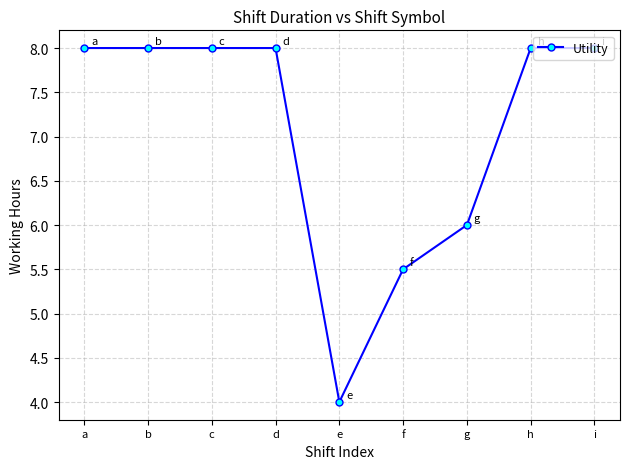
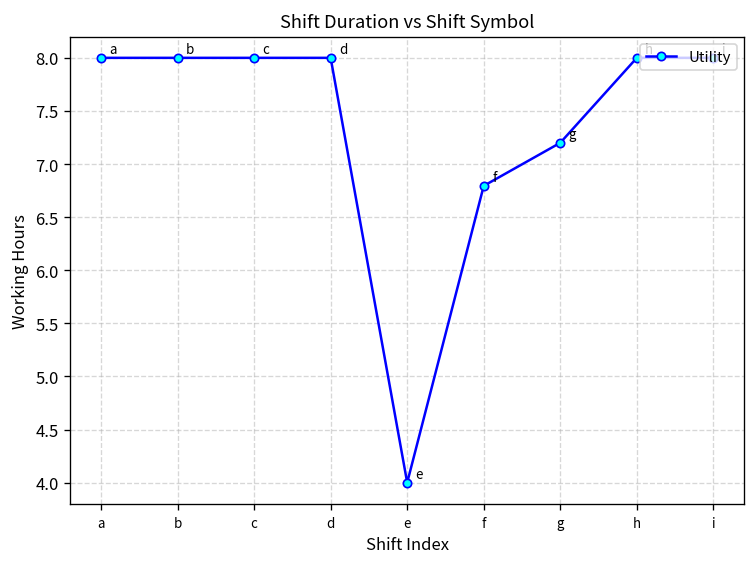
  {
    "a": 8.0,
    "b": 8.0,
    "c": 8.0,
    "d": 8.0,
    "e": 4.0,
-   "f": 5.5,
-   "g": 6.0,
+   "f": 6.8,
+   "g": 7.2,
    "h": 8.0
  }
